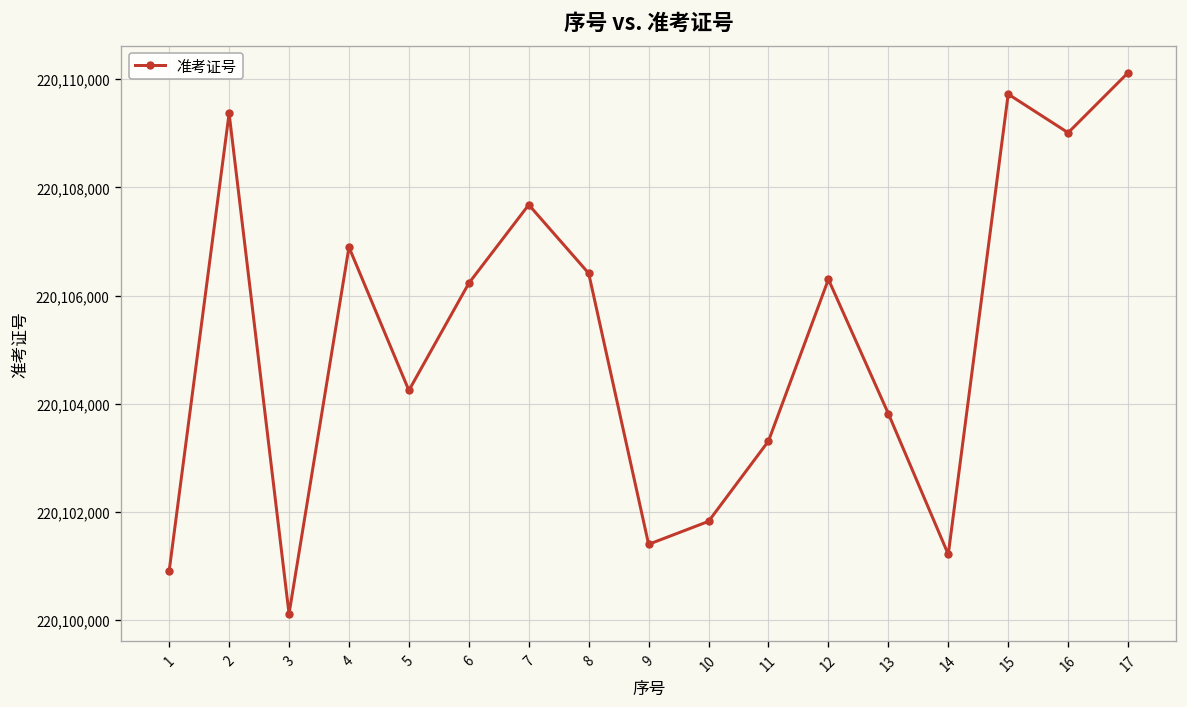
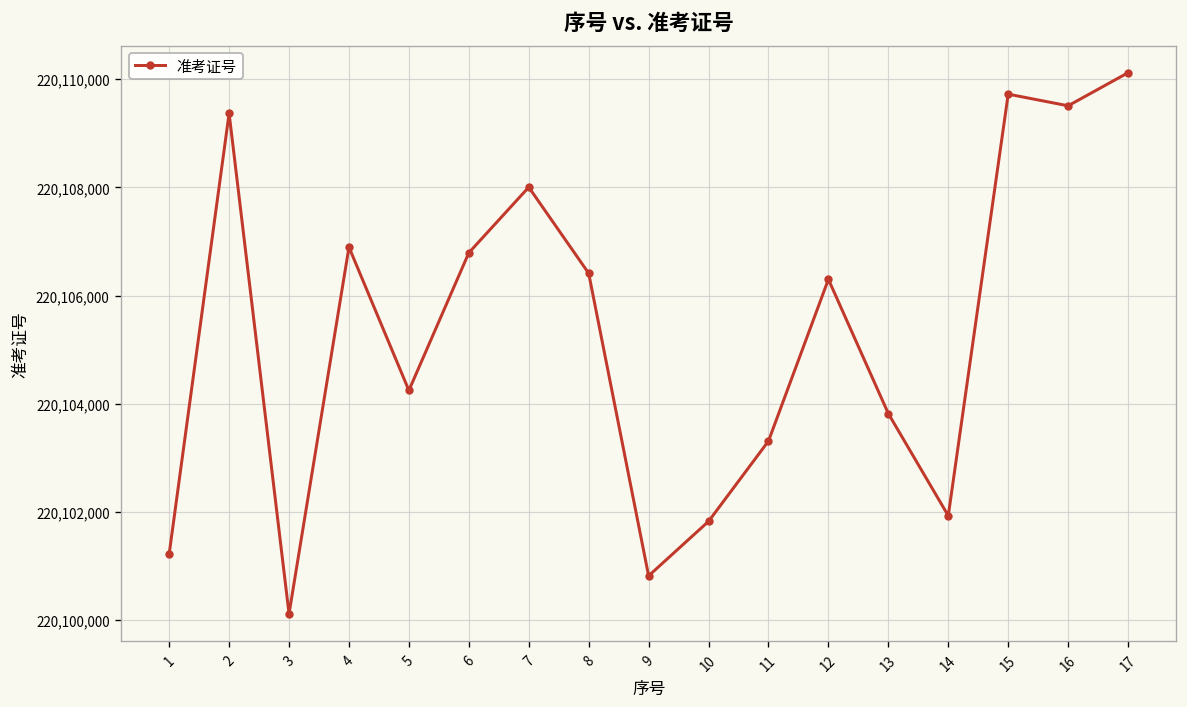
  {
-   "1": "220,100,900",
+   "1": "220,101,200",
    "2": "220,109,400",
    "3": "220,100,100",
    "4": "220,106,900",
    "5": "220,104,200",
-   "6": "220,106,200",
-   "7": "220,107,700",
+   "6": "220,106,800",
+   "7": "220,108,000",
    "8": "220,106,400",
-   "9": "220,101,400",
+   "9": "220,100,800",
    "10": "220,101,800",
    "11": "220,103,300",
    "12": "220,106,300",
    "13": "220,103,800",
-   "14": "220,101,200",
+   "14": "220,101,900",
    "15": "220,109,700",
-   "16": "220,109,000",
+   "16": "220,109,500",
    "17": "220,110,100"
  }
